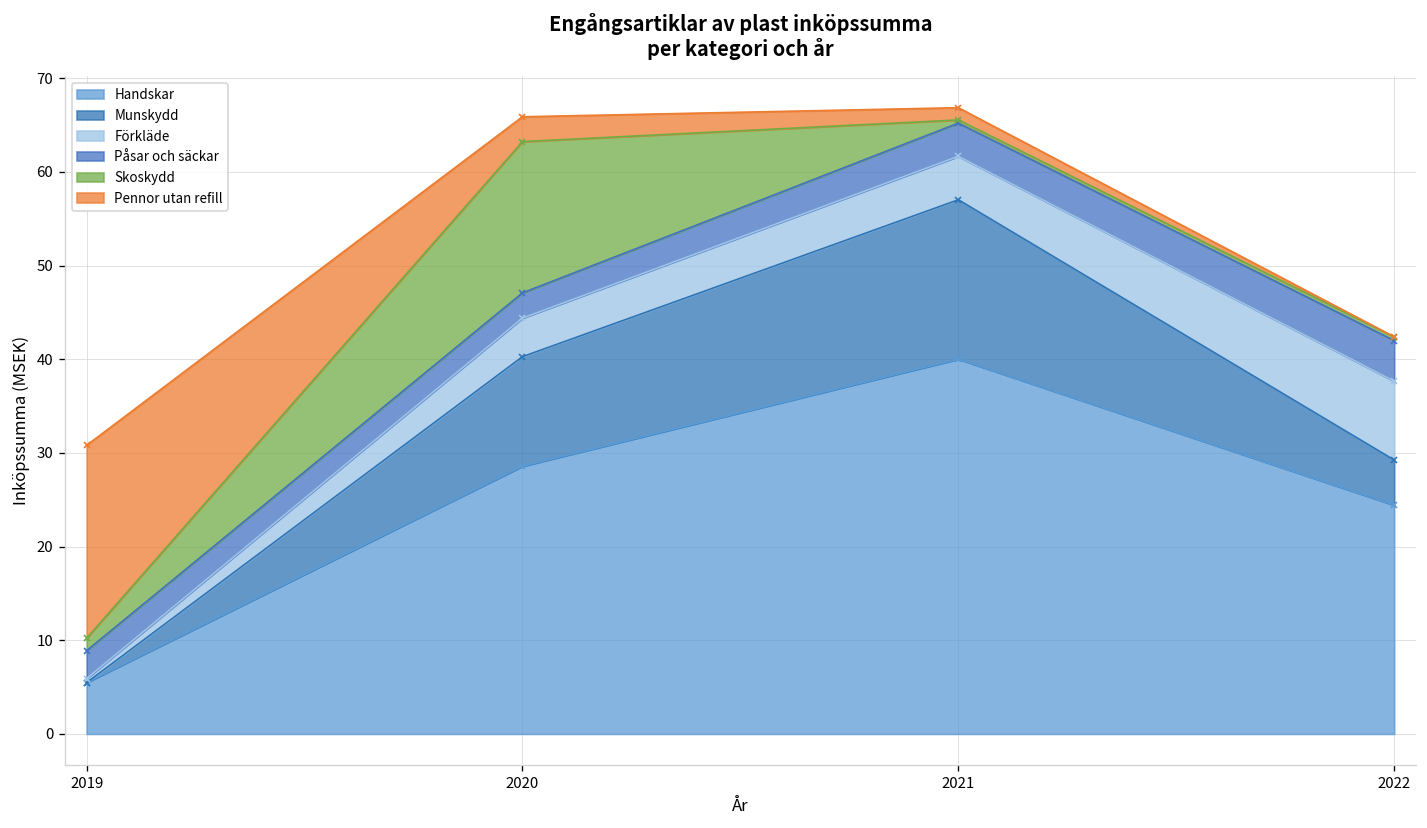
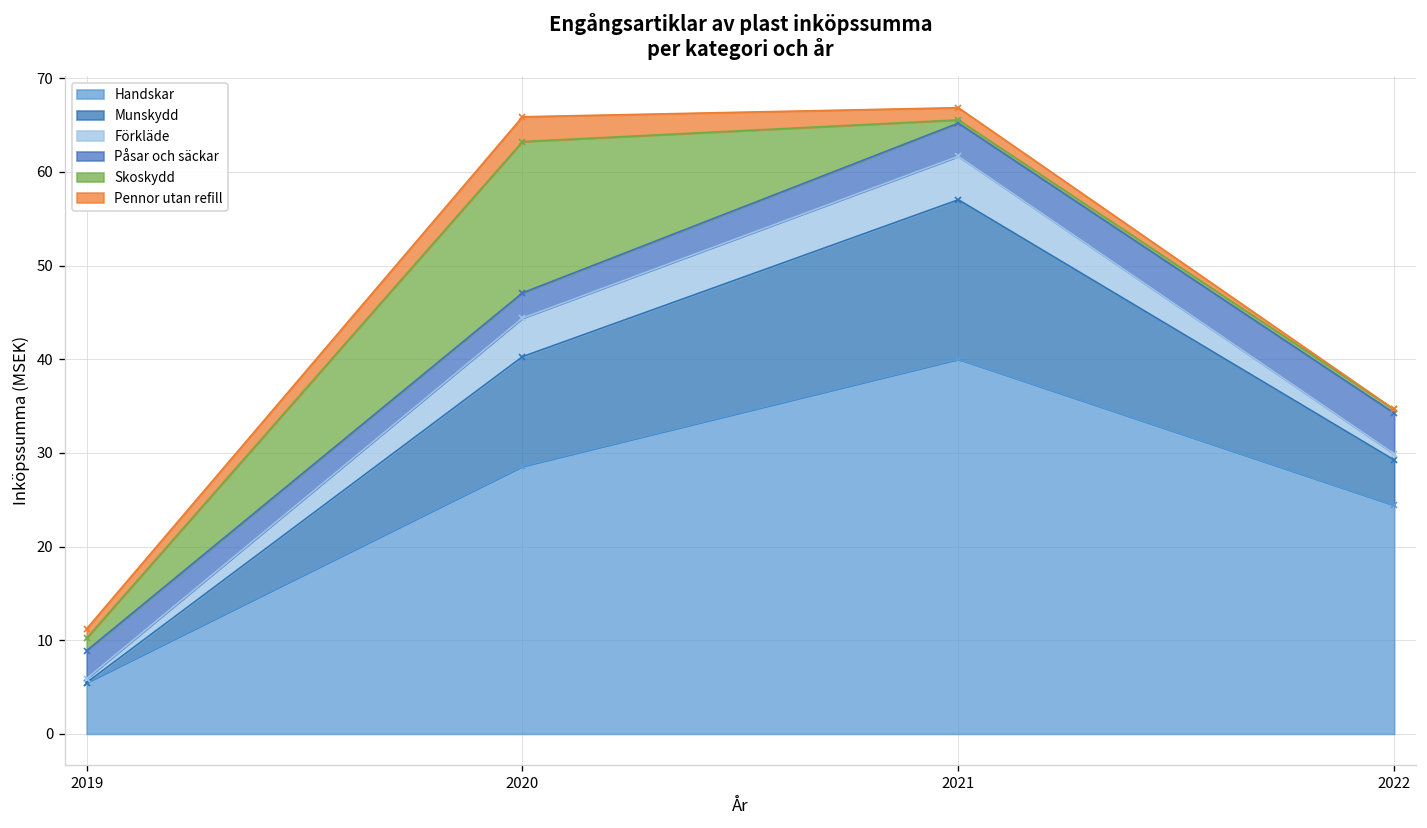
  {
    "Förkläde": {
      "2019": 0,
      "2020": 4,
      "2021": 5,
-     "2022": 8
+     "2022": 1
    },
    "Skoskydd": {
      "2019": 1,
      "2020": 16,
      "2021": 0
    },
    "Pennor utan refill": {
-     "2019": 21,
+     "2019": 1,
      "2020": 3,
      "2021": 1
    }
  }
